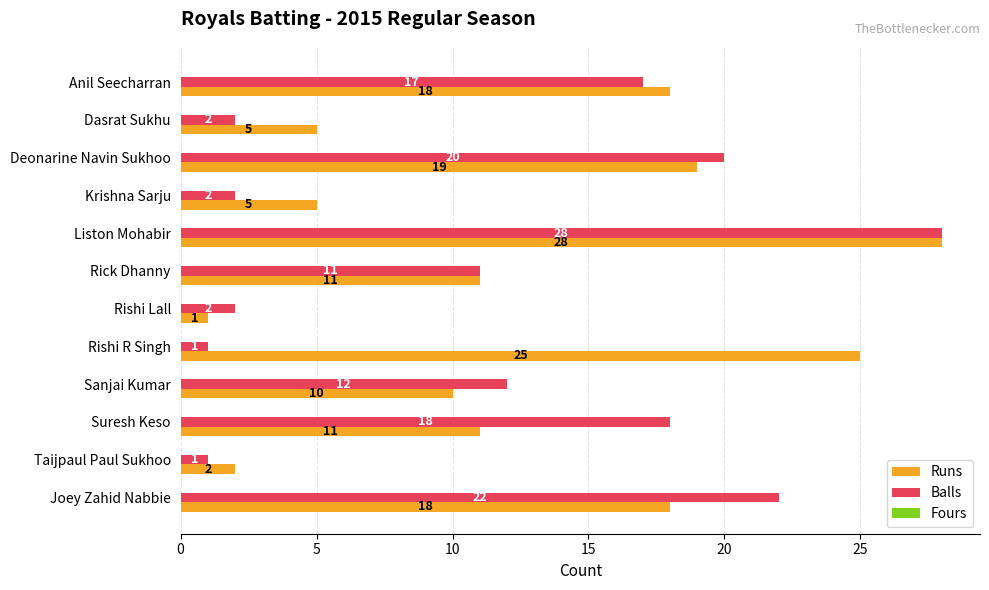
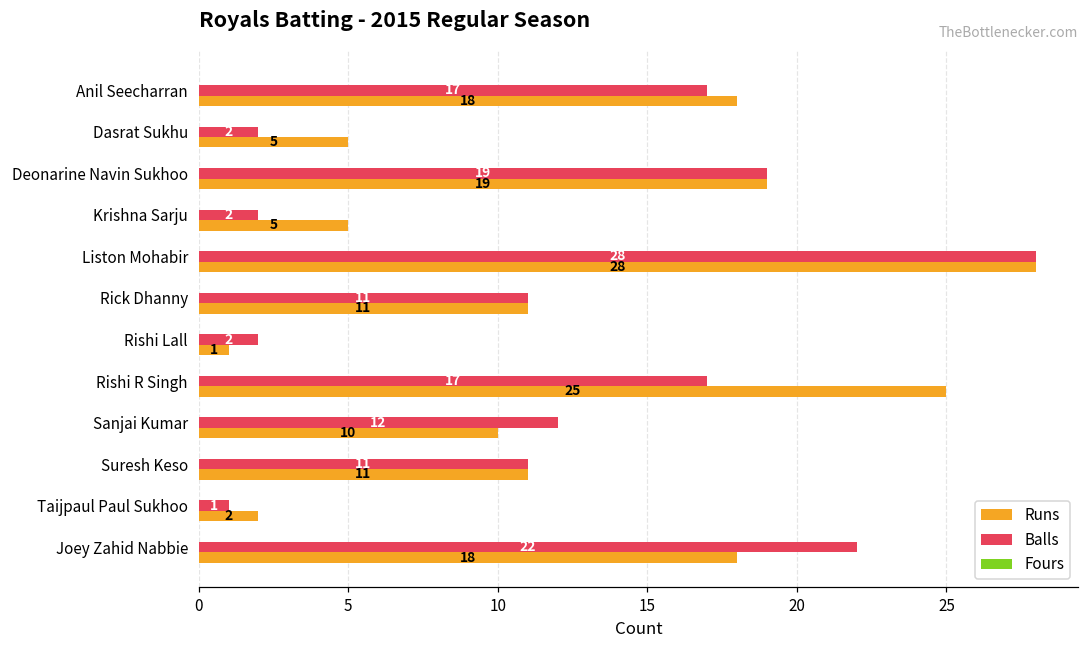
  {
    "Runs": {
      "Anil Seecharran": 18,
      "Dasrat Sukhu": 5,
      "Krishna Sarju": 5,
      "Rishi Lall": 1,
      "Rishi R Singh": 25,
      "Sanjai Kumar": 10,
      "Taijpaul Paul Sukhoo": 2,
      "Joey Zahid Nabbie": 18
    },
    "Balls": {
      "Anil Seecharran": 17,
      "Dasrat Sukhu": 2,
-     "Deonarine Navin Sukhoo": 20,
+     "Deonarine Navin Sukhoo": 19,
      "Krishna Sarju": 2,
      "Rishi Lall": 2,
-     "Rishi R Singh": 1,
+     "Rishi R Singh": 17,
      "Sanjai Kumar": 12,
-     "Suresh Keso": 18,
+     "Suresh Keso": 11,
      "Taijpaul Paul Sukhoo": 1,
      "Joey Zahid Nabbie": 22
    },
    "Fours": {
      "Anil Seecharran": 0.0,
      "Dasrat Sukhu": 0.0,
      "Deonarine Navin Sukhoo": 0.0,
      "Krishna Sarju": 0.0,
      "Liston Mohabir": 0.0,
      "Rick Dhanny": 0.0,
      "Rishi Lall": 0.0,
      "Rishi R Singh": 0.0,
      "Sanjai Kumar": 0.0,
      "Suresh Keso": 0.0,
      "Taijpaul Paul Sukhoo": 0.0,
      "Joey Zahid Nabbie": 0.0
    }
  }
